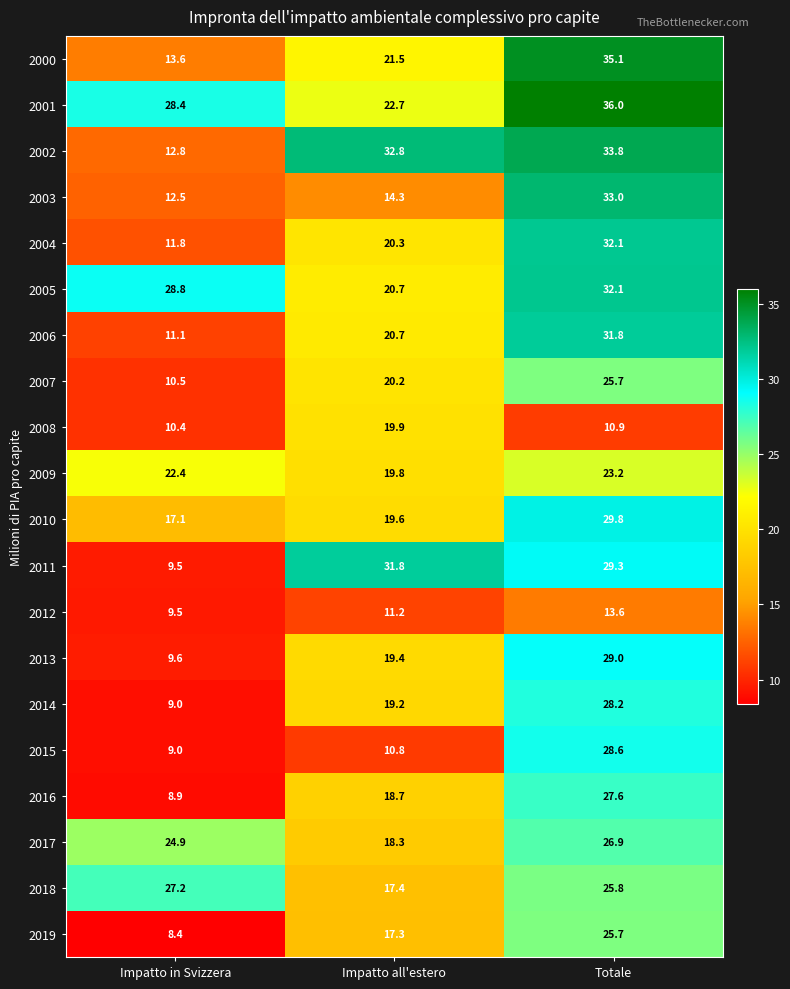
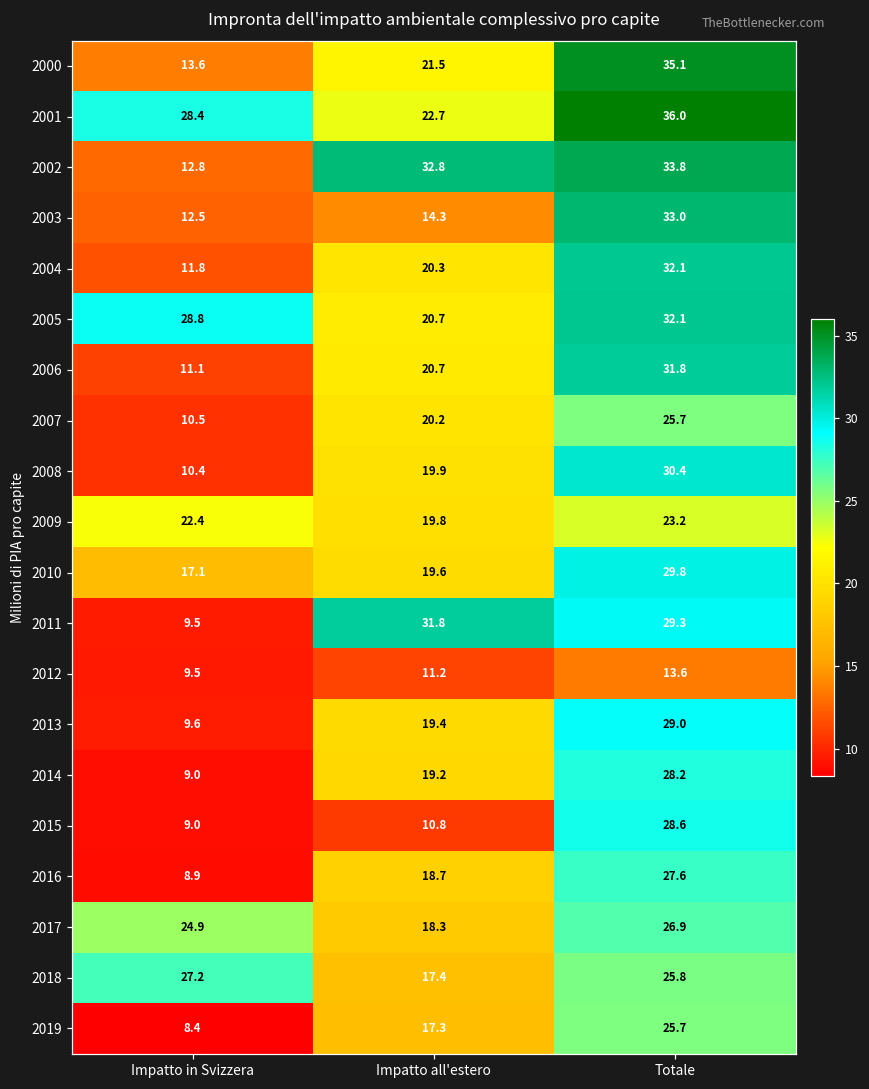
  {
    "2000": {
      "Impatto in Svizzera": 13.6,
      "Impatto all'estero": 21.5,
      "Totale": 35.1
    },
    "2001": {
      "Impatto in Svizzera": 28.4,
      "Impatto all'estero": 22.7,
      "Totale": 36.0
    },
    "2002": {
      "Impatto in Svizzera": 12.8,
      "Impatto all'estero": 32.8,
      "Totale": 33.8
    },
    "2003": {
      "Impatto in Svizzera": 12.5,
      "Impatto all'estero": 14.3,
      "Totale": 33.0
    },
    "2004": {
      "Impatto in Svizzera": 11.8,
      "Impatto all'estero": 20.3,
      "Totale": 32.1
    },
    "2005": {
      "Impatto in Svizzera": 28.8,
      "Impatto all'estero": 20.7,
      "Totale": 32.1
    },
    "2006": {
      "Impatto in Svizzera": 11.1,
      "Impatto all'estero": 20.7,
      "Totale": 31.8
    },
    "2007": {
      "Impatto in Svizzera": 10.5,
      "Impatto all'estero": 20.2,
      "Totale": 25.7
    },
    "2008": {
      "Impatto in Svizzera": 10.4,
      "Impatto all'estero": 19.9,
-     "Totale": 10.9
+     "Totale": 30.4
    },
    "2009": {
      "Impatto in Svizzera": 22.4,
      "Impatto all'estero": 19.8,
      "Totale": 23.2
    },
    "2010": {
      "Impatto in Svizzera": 17.1,
      "Impatto all'estero": 19.6,
      "Totale": 29.8
    },
    "2011": {
      "Impatto in Svizzera": 9.5,
      "Impatto all'estero": 31.8,
      "Totale": 29.3
    },
    "2012": {
      "Impatto in Svizzera": 9.5,
      "Impatto all'estero": 11.2,
      "Totale": 13.6
    },
    "2013": {
      "Impatto in Svizzera": 9.6,
      "Impatto all'estero": 19.4,
      "Totale": 29.0
    },
    "2014": {
      "Impatto in Svizzera": 9.0,
      "Impatto all'estero": 19.2,
      "Totale": 28.2
    },
    "2015": {
      "Impatto in Svizzera": 9.0,
      "Impatto all'estero": 10.8,
      "Totale": 28.6
    },
    "2016": {
      "Impatto in Svizzera": 8.9,
      "Impatto all'estero": 18.7,
      "Totale": 27.6
    },
    "2017": {
      "Impatto in Svizzera": 24.9,
      "Impatto all'estero": 18.3,
      "Totale": 26.9
    },
    "2018": {
      "Impatto in Svizzera": 27.2,
      "Impatto all'estero": 17.4,
      "Totale": 25.8
    },
    "2019": {
      "Impatto in Svizzera": 8.4,
      "Impatto all'estero": 17.3,
      "Totale": 25.7
    }
  }
